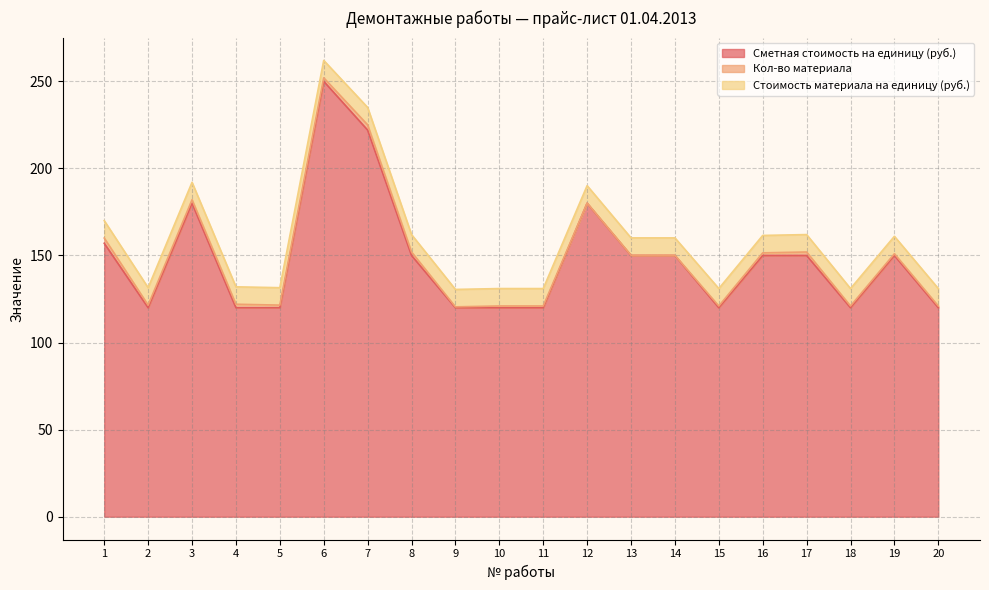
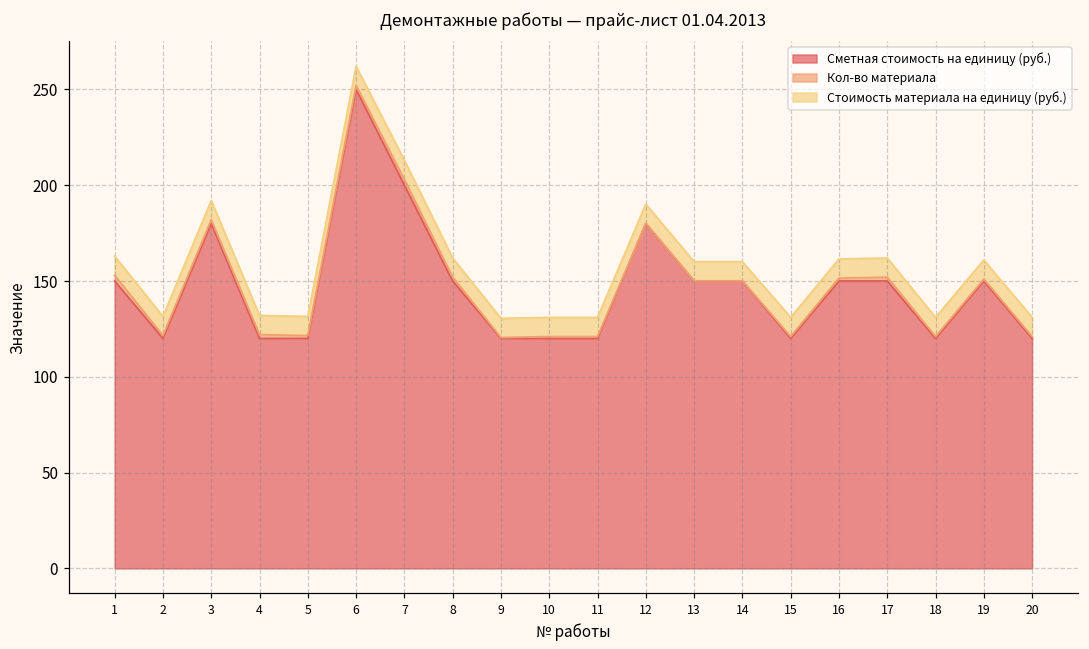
  {
    "Сметная стоимость на единицу (руб.)": {
-     "1": 157,
+     "1": 150,
      "2": 120,
      "3": 180,
      "4": 120,
      "5": 120,
      "6": 250,
-     "7": 222,
+     "7": 200,
      "8": 150,
      "16": 150,
      "17": 150
    }
  }
